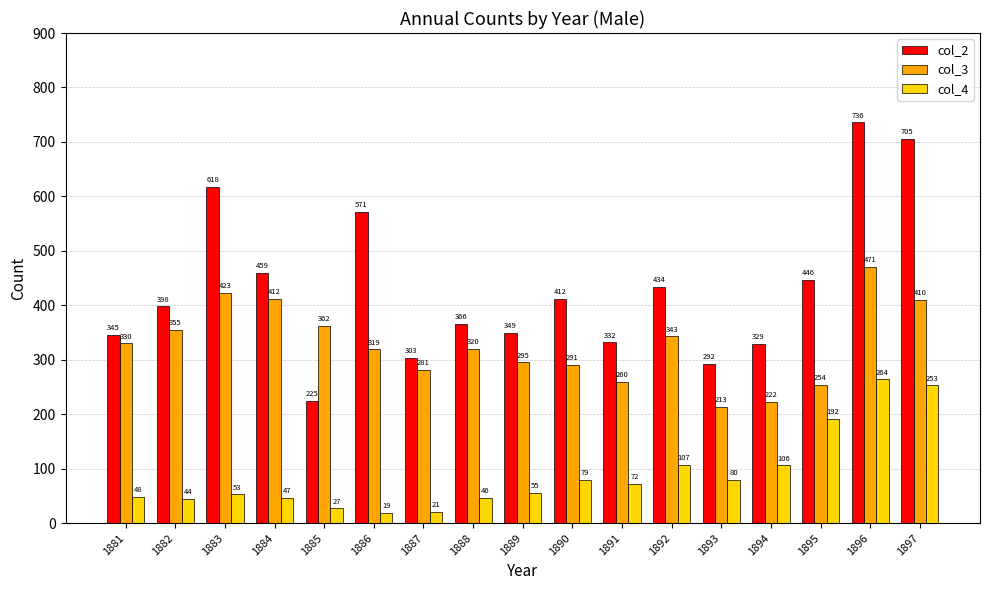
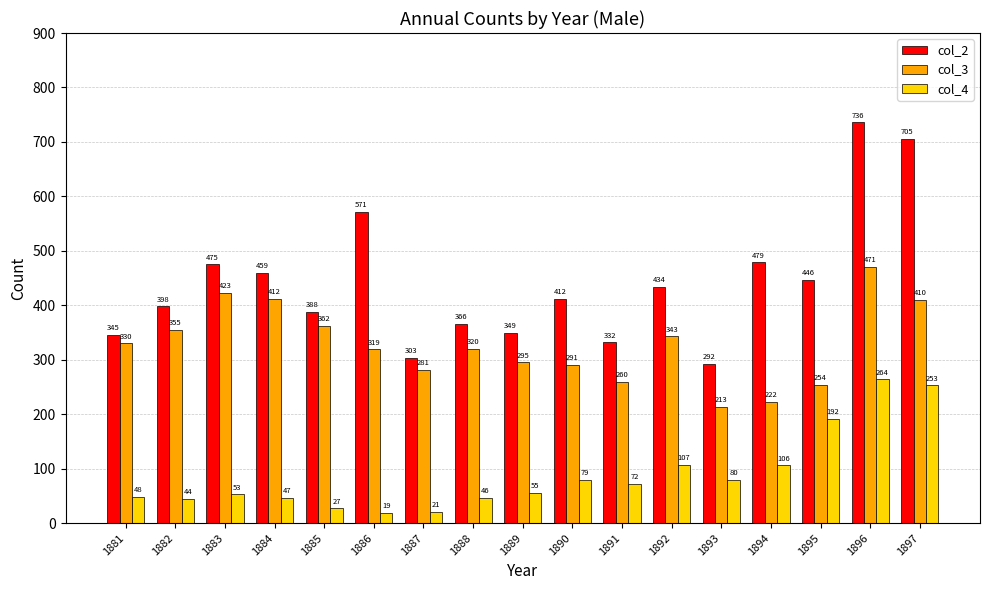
  {
    "col_2": {
      "1881": 345,
      "1882": 398,
-     "1883": 618,
+     "1883": 475,
      "1884": 459,
-     "1885": 225,
+     "1885": 388,
      "1886": 571,
      "1887": 303,
      "1888": 366,
      "1889": 349,
      "1890": 412,
      "1891": 332,
      "1892": 434,
      "1893": 292,
-     "1894": 329,
+     "1894": 479,
      "1895": 446,
      "1896": 736,
      "1897": 705
    }
  }
